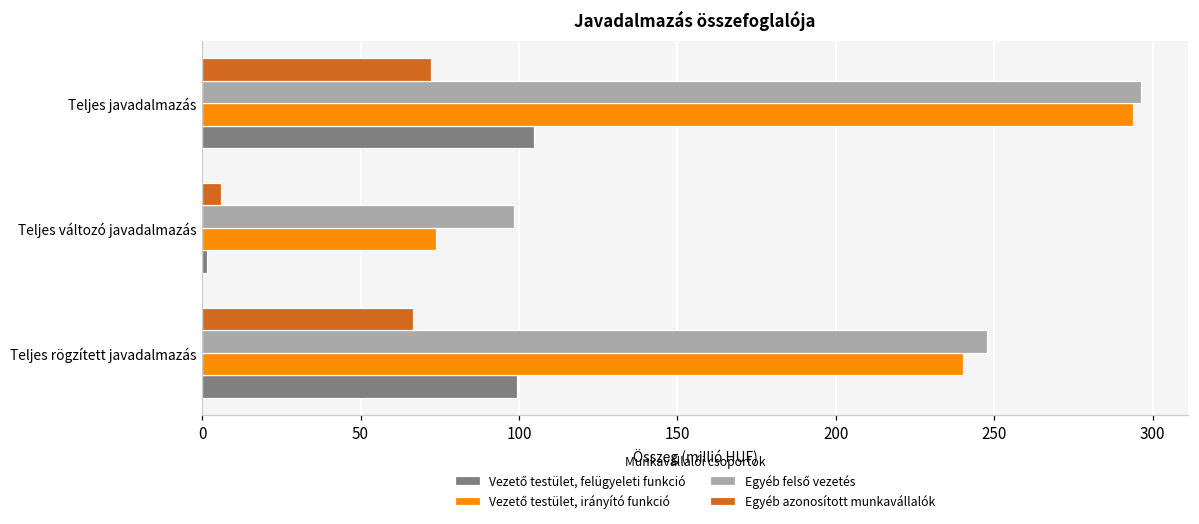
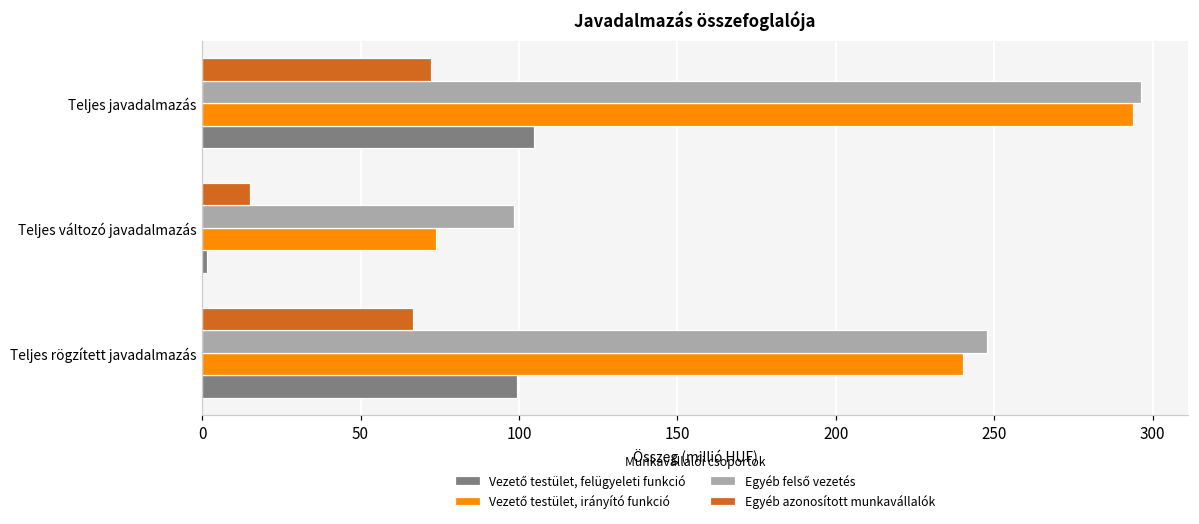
  {
    "Vezető testület, felügyeleti funkció": {
      "Teljes javadalmazás": 105,
      "Teljes változó javadalmazás": 1,
      "Teljes rögzített javadalmazás": 99
    },
    "Vezető testület, irányító funkció": {
      "Teljes javadalmazás": 294,
      "Teljes változó javadalmazás": 74,
      "Teljes rögzített javadalmazás": 240
    },
    "Egyéb felső vezetés": {
      "Teljes javadalmazás": 296,
      "Teljes változó javadalmazás": 98,
      "Teljes rögzített javadalmazás": 248
    },
    "Egyéb azonosított munkavállalók": {
      "Teljes javadalmazás": 72,
-     "Teljes változó javadalmazás": 6,
+     "Teljes változó javadalmazás": 15,
      "Teljes rögzített javadalmazás": 66
    }
  }
